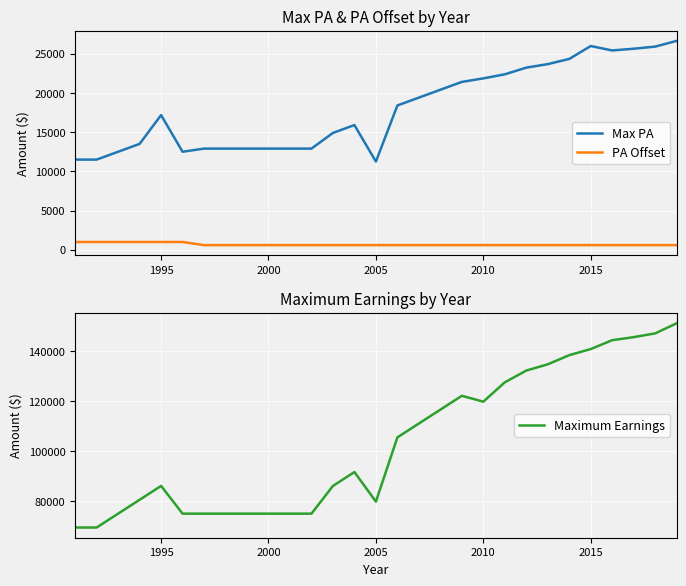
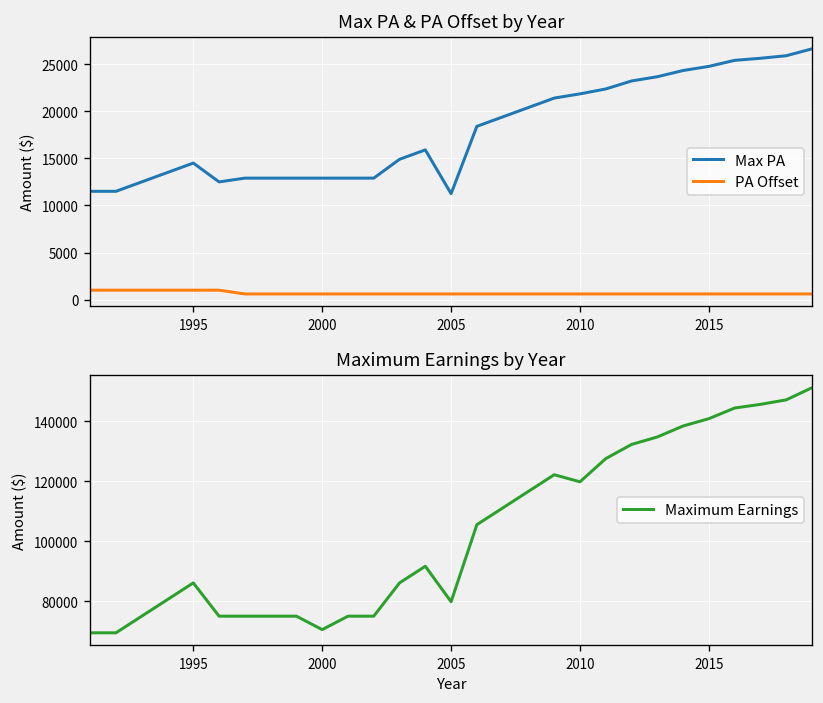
  {
    "Max PA & PA Offset by Year": {
      "Max PA": {
-       "1995": 17000,
+       "1995": 15000,
        "2000": 13000,
        "2005": 11000,
        "2010": 22000,
-       "2015": 26000
+       "2015": 25000
      },
      "PA Offset": {
        "1995": 1000,
        "2000": 1000,
        "2005": 1000,
        "2010": 1000,
        "2015": 1000
      }
    },
    "Maximum Earnings by Year": {
      "1995": 86000,
-     "2000": 75000,
+     "2000": 71000,
      "2005": 80000,
      "2010": 120000,
      "2015": 141000
    }
  }
